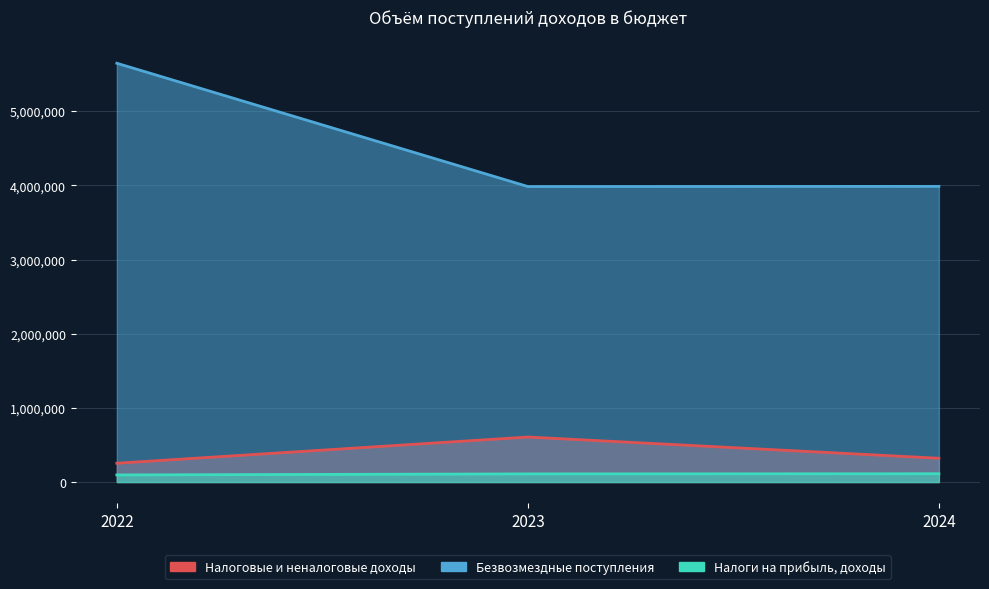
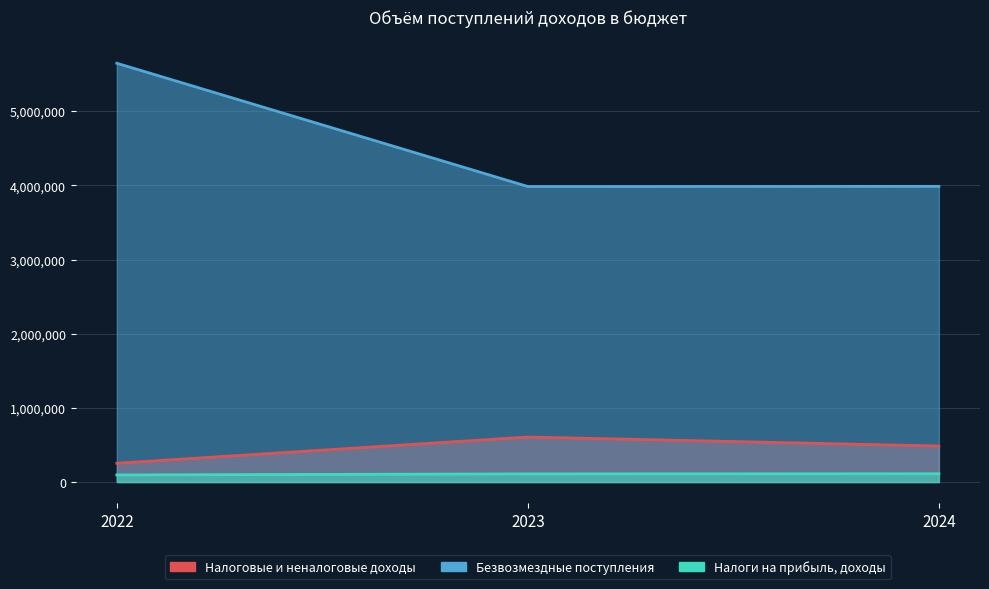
  {
    "Налоговые и неналоговые доходы": {
      "2022": "300,000",
      "2023": "600,000",
-     "2024": "300,000"
+     "2024": "500,000"
    }
  }
